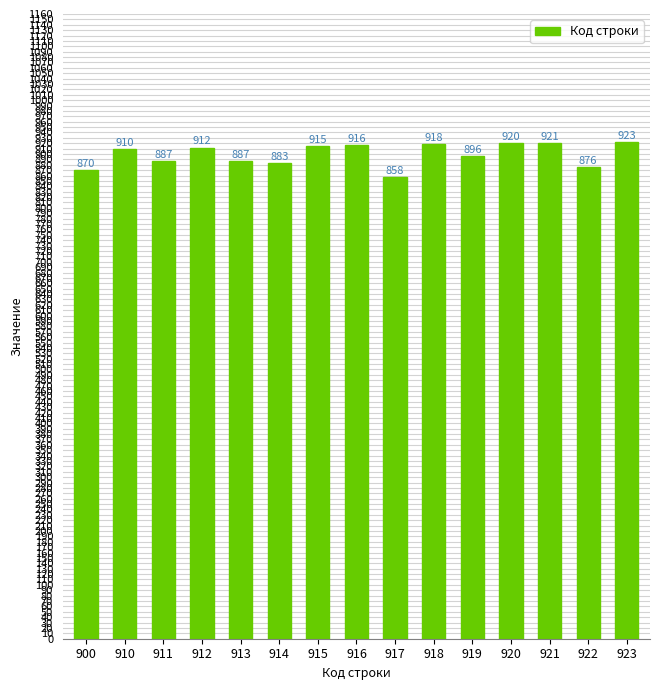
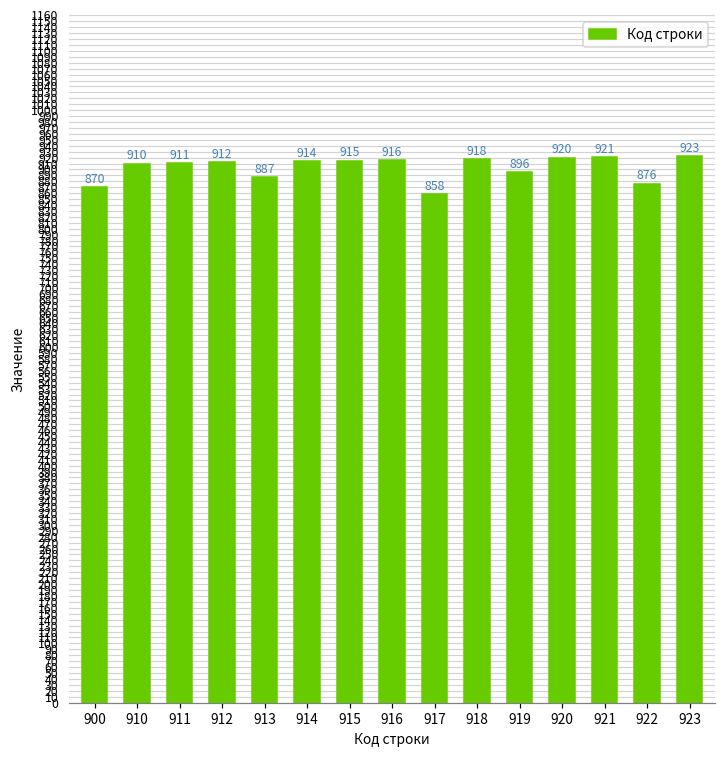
  {
    "900": 870,
    "910": 910,
-   "911": 887,
+   "911": 911,
    "912": 912,
    "913": 887,
-   "914": 883,
+   "914": 914,
    "915": 915,
    "916": 916,
    "917": 858,
    "918": 918,
    "919": 896,
    "920": 920,
    "921": 921,
    "922": 876,
    "923": 923
  }
